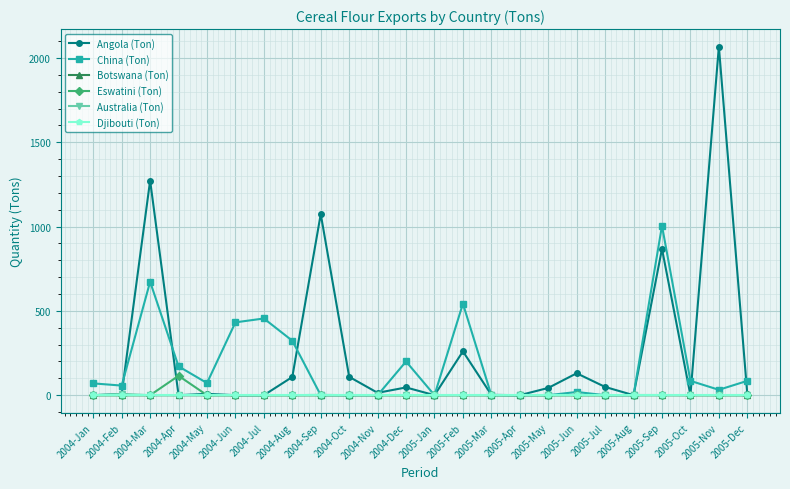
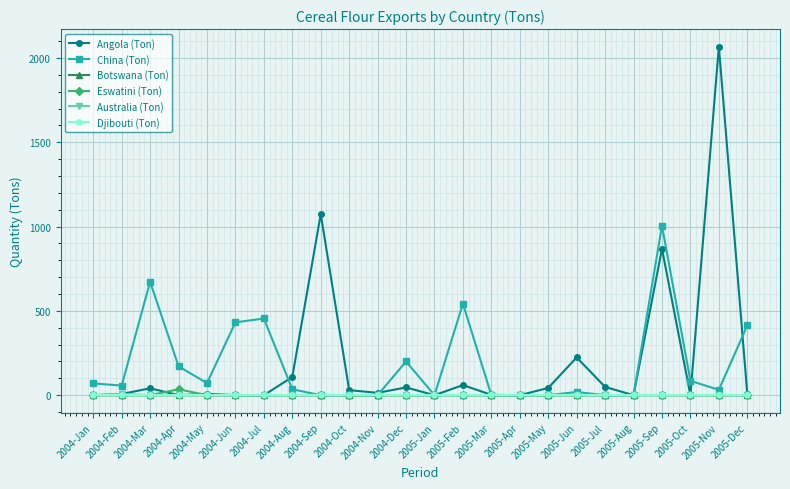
  {
    "Angola (Ton)": {
-     "2004-Mar": 1270,
+     "2004-Mar": 40,
      "2004-Aug": 110,
      "2004-Sep": 1070,
-     "2004-Oct": 110,
+     "2004-Oct": 30,
      "2004-Dec": 50,
-     "2005-Feb": 260,
+     "2005-Feb": 60,
      "2005-May": 40,
-     "2005-Jun": 130,
+     "2005-Jun": 220,
      "2005-Jul": 50,
      "2005-Sep": 870,
      "2005-Nov": 2070
    },
    "China (Ton)": {
      "2004-Jan": 70,
      "2004-Feb": 60,
      "2004-Mar": 670,
      "2004-Apr": 170,
      "2004-May": 70,
      "2004-Jun": 430,
      "2004-Jul": 460,
-     "2004-Aug": 320,
+     "2004-Aug": 40,
      "2004-Dec": 200,
      "2005-Feb": 540,
      "2005-Jun": 20,
      "2005-Sep": 1010,
      "2005-Oct": 90,
      "2005-Nov": 30,
-     "2005-Dec": 90
+     "2005-Dec": 410
    },
    "Eswatini (Ton)": {
-     "2004-Apr": 120
+     "2004-Apr": 40
    }
  }
